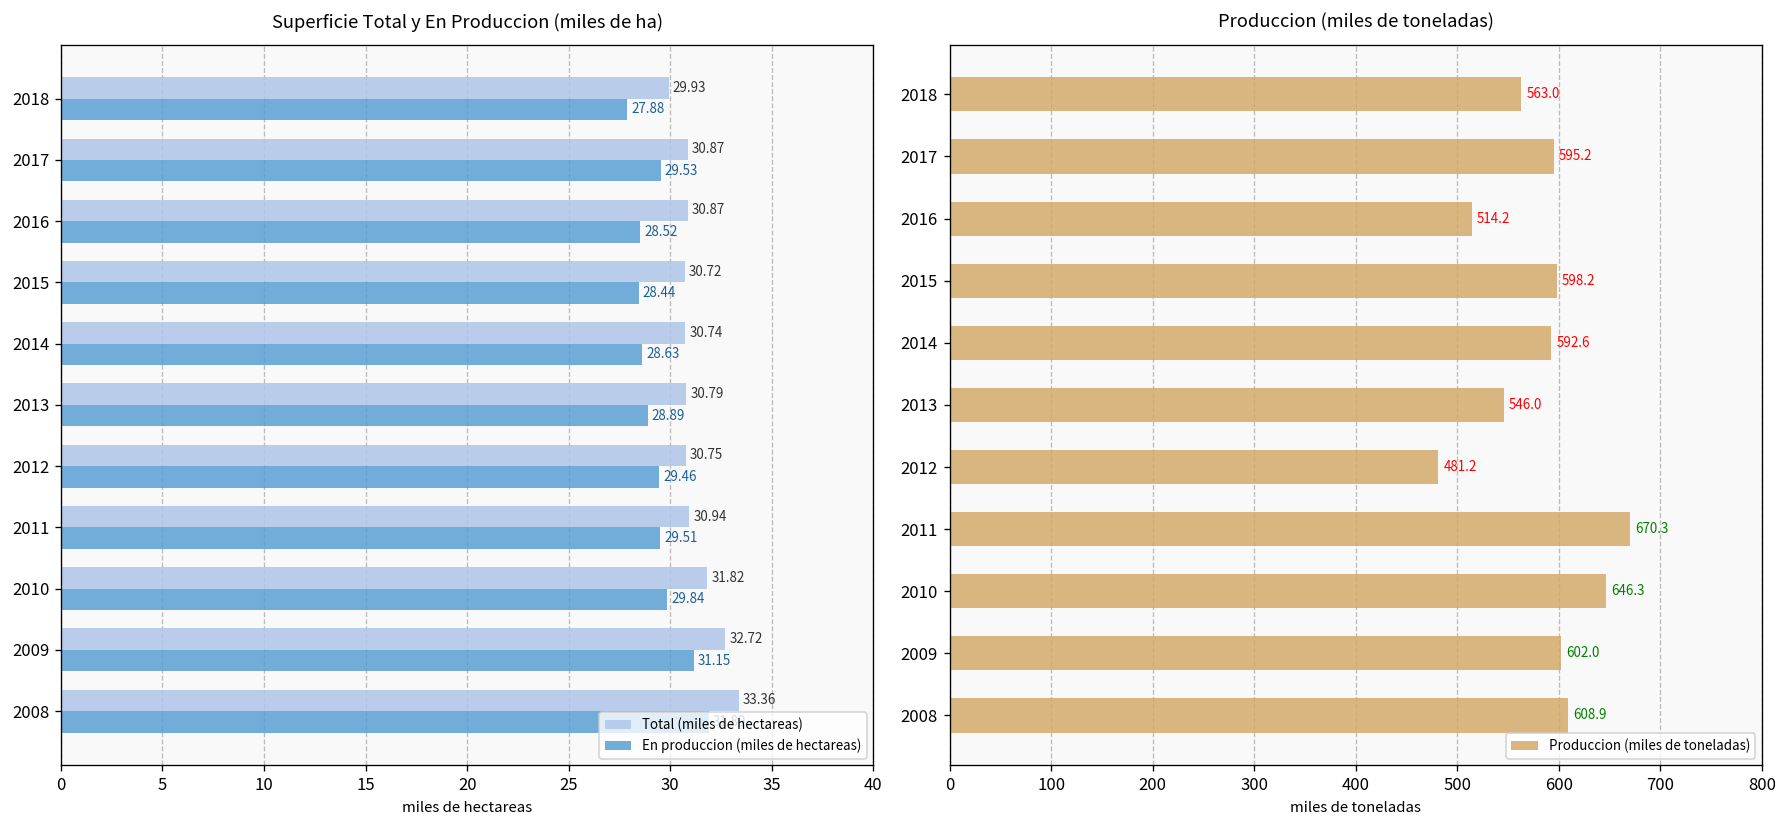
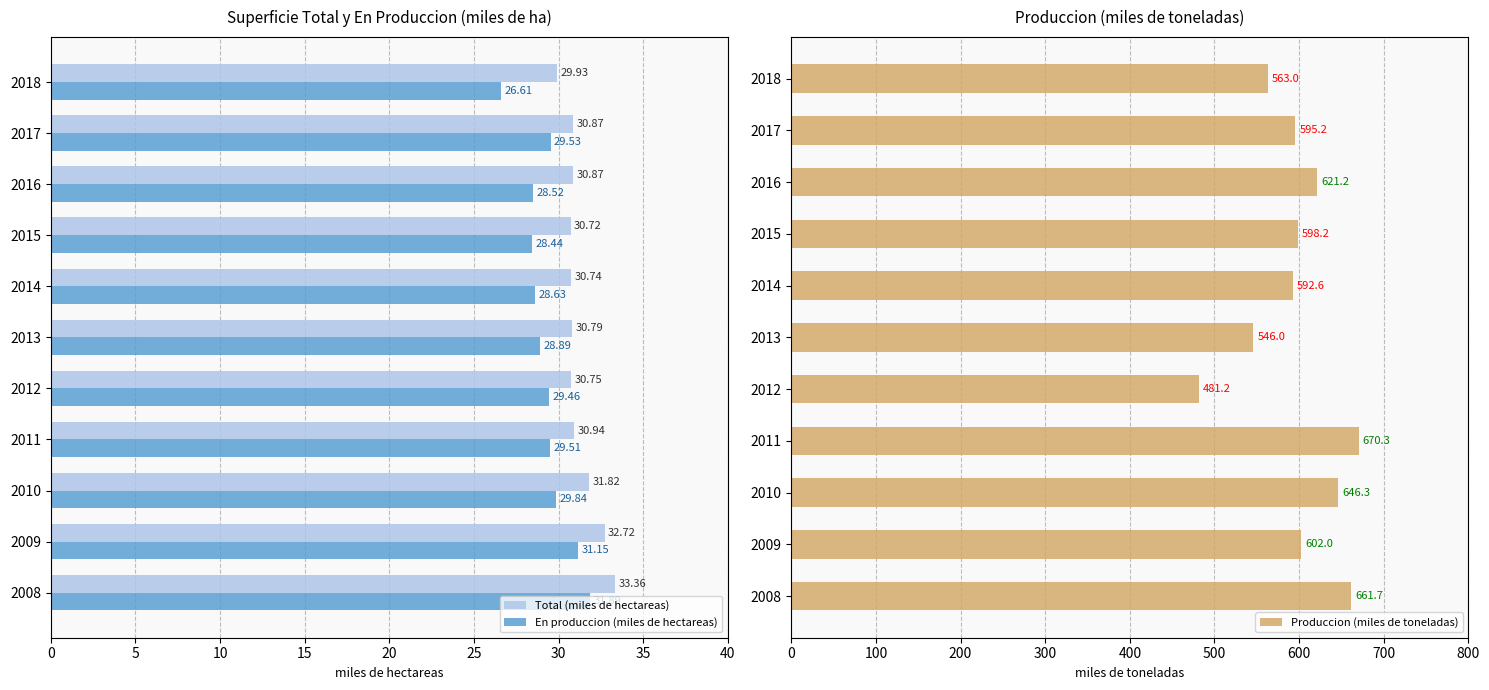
  {
    "Superficie Total y En Produccion (miles de ha)": {
      "Total (miles de hectareas)": {
        "2018": 29.93,
        "2017": 30.87,
        "2016": 30.87,
        "2015": 30.72,
        "2014": 30.74,
        "2013": 30.79,
        "2012": 30.75,
        "2011": 30.94,
        "2010": 31.82,
        "2009": 32.72,
        "2008": 33.36
      },
      "En produccion (miles de hectareas)": {
-       "2018": 27.88,
+       "2018": 26.61,
        "2017": 29.53,
        "2016": 28.52,
        "2015": 28.44,
        "2014": 28.63,
        "2013": 28.89,
        "2012": 29.46,
        "2011": 29.51,
        "2010": 29.84,
        "2009": 31.15
      }
    },
    "Produccion (miles de toneladas)": {
      "2018": 563.0,
      "2017": 595.2,
-     "2016": 514.2,
+     "2016": 621.2,
      "2015": 598.2,
      "2014": 592.6,
      "2013": 546.0,
      "2012": 481.2,
      "2011": 670.3,
      "2010": 646.3,
      "2009": 602.0,
-     "2008": 608.9
+     "2008": 661.7
    }
  }
